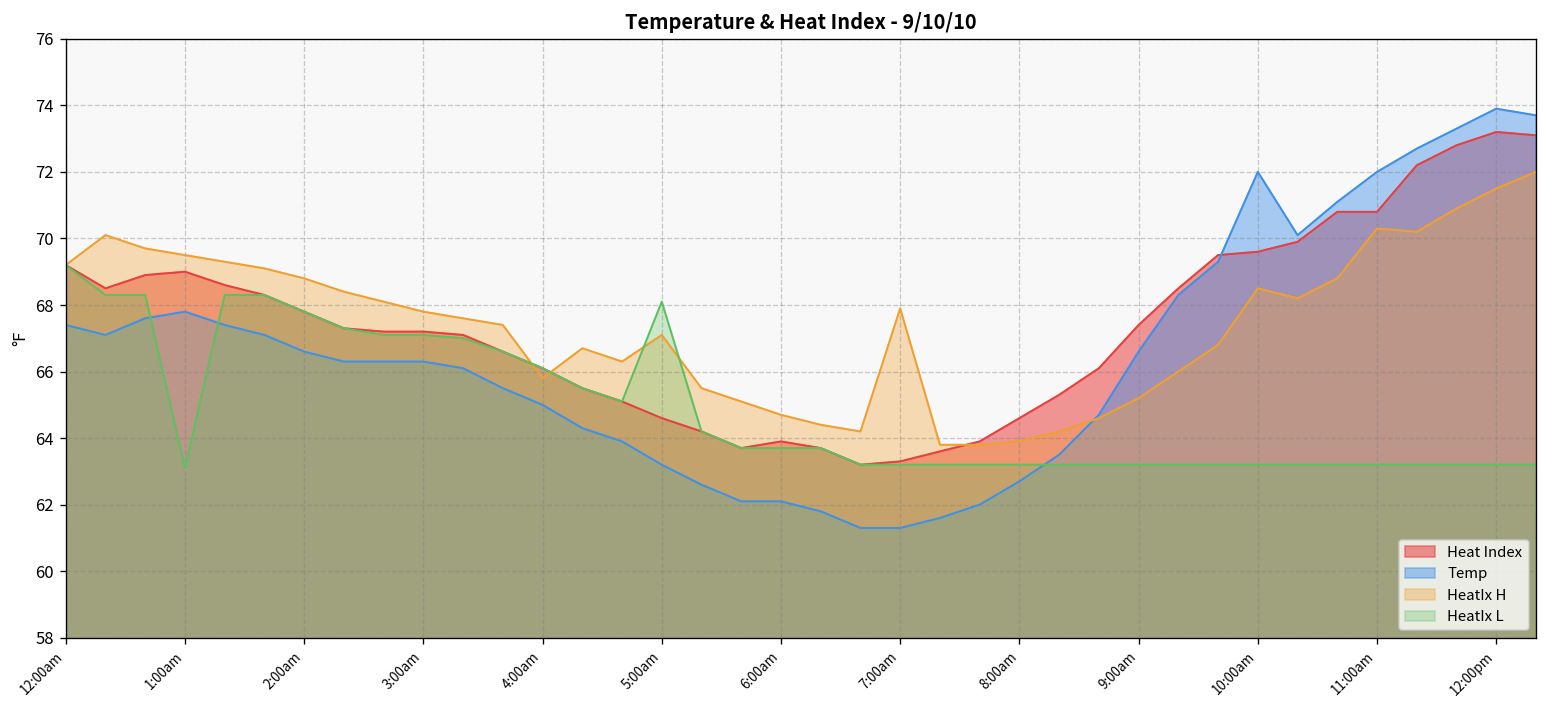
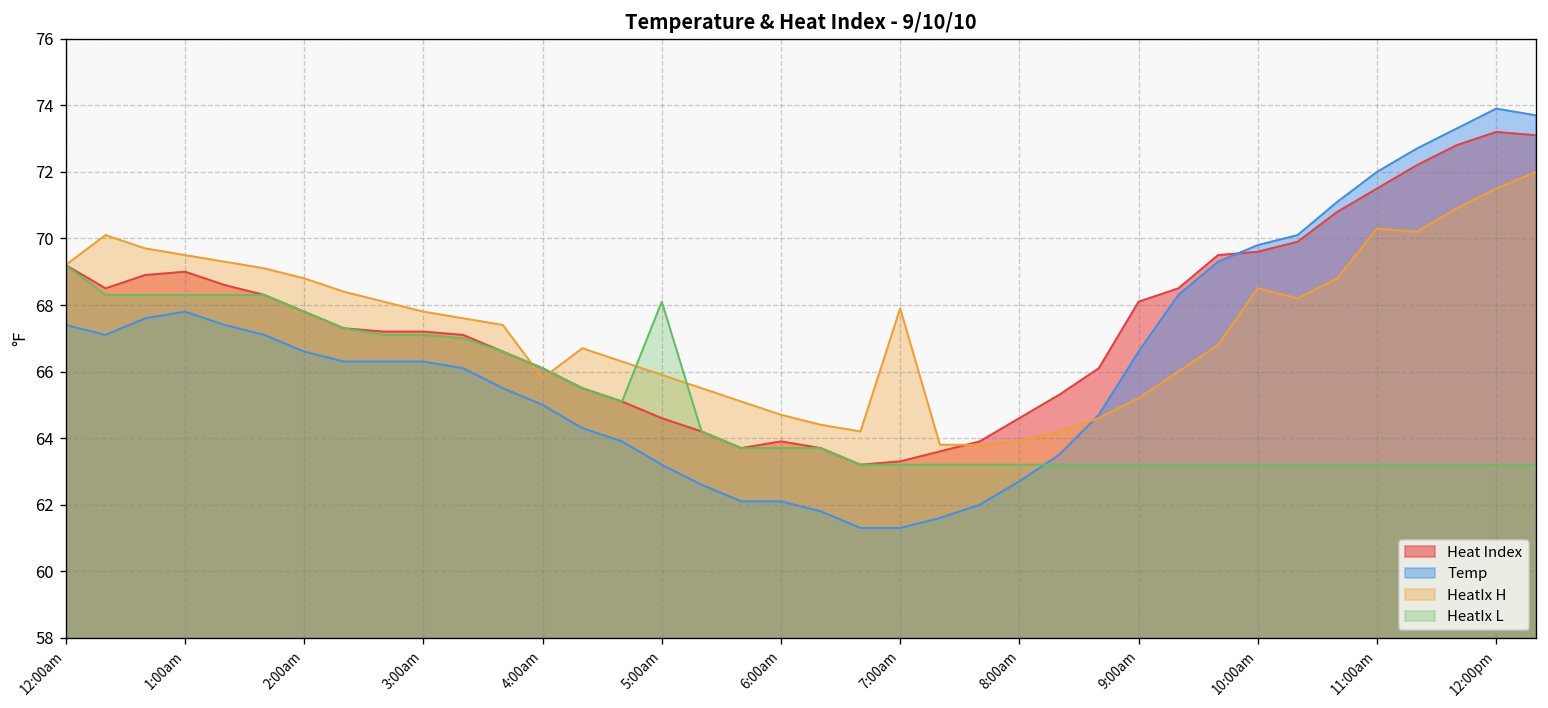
  {
    "Heat Index": {
      "1:00am": 69.0,
      "3:00am": 67.2,
      "5:00am": 64.6,
      "6:00am": 63.9,
      "7:00am": 63.3,
      "8:00am": 64.6,
-     "9:00am": 67.4,
+     "9:00am": 68.1,
      "10:00am": 69.6,
-     "11:00am": 70.8,
+     "11:00am": 71.5,
      "12:00pm": 73.2
    },
    "Temp": {
      "12:00am": 67.4,
      "1:00am": 67.8,
      "2:00am": 66.6,
      "3:00am": 66.3,
      "4:00am": 65.0,
      "5:00am": 63.2,
      "6:00am": 62.1,
      "7:00am": 61.3,
      "8:00am": 62.7,
      "9:00am": 66.6,
-     "10:00am": 72.0,
+     "10:00am": 69.8,
      "11:00am": 72.0,
      "12:00pm": 73.9
    },
    "HeatIx H": {
      "1:00am": 69.5,
      "2:00am": 68.8,
      "3:00am": 67.8,
      "4:00am": 65.8,
-     "5:00am": 67.1,
+     "5:00am": 65.9,
      "6:00am": 64.7,
      "7:00am": 67.9,
      "8:00am": 63.9,
      "9:00am": 65.2,
      "10:00am": 68.5,
      "11:00am": 70.3,
      "12:00pm": 71.5
    },
    "HeatIx L": {
-     "1:00am": 63.1,
+     "1:00am": 68.3,
      "3:00am": 67.1,
      "5:00am": 68.1,
      "6:00am": 63.7,
      "7:00am": 63.2,
      "8:00am": 63.2,
      "9:00am": 63.2,
      "10:00am": 63.2,
      "11:00am": 63.2,
      "12:00pm": 63.2
    }
  }
